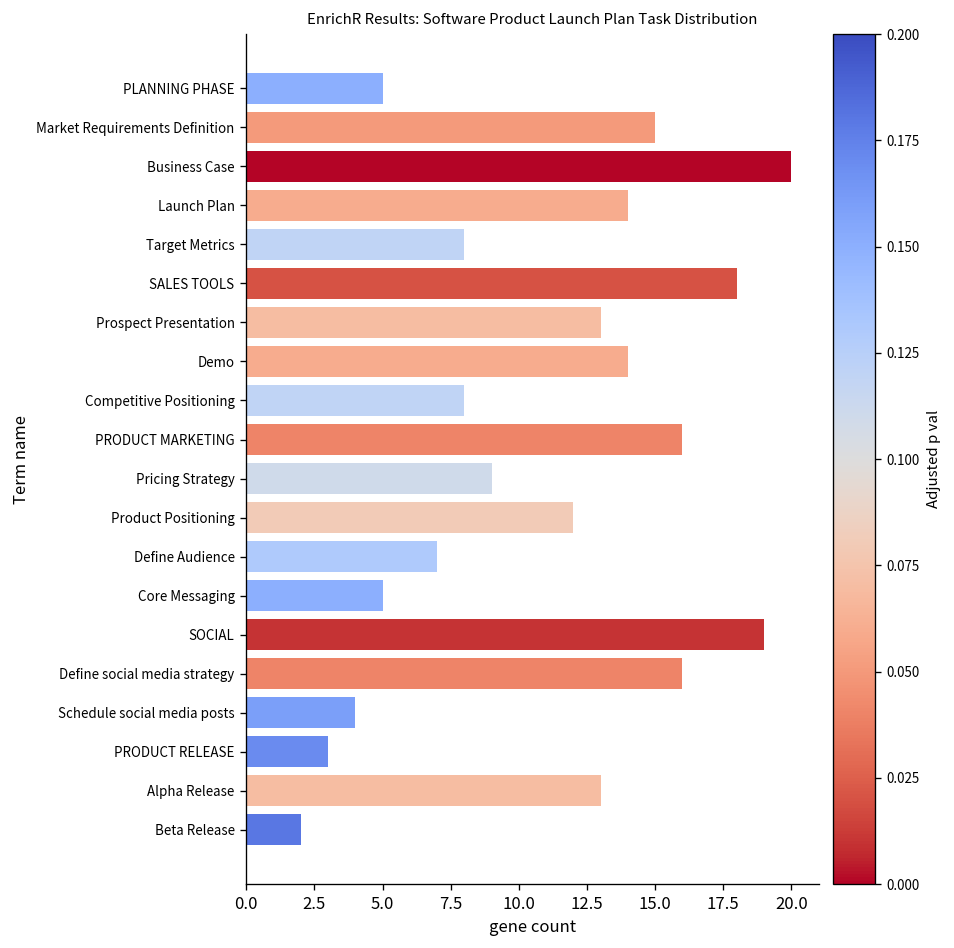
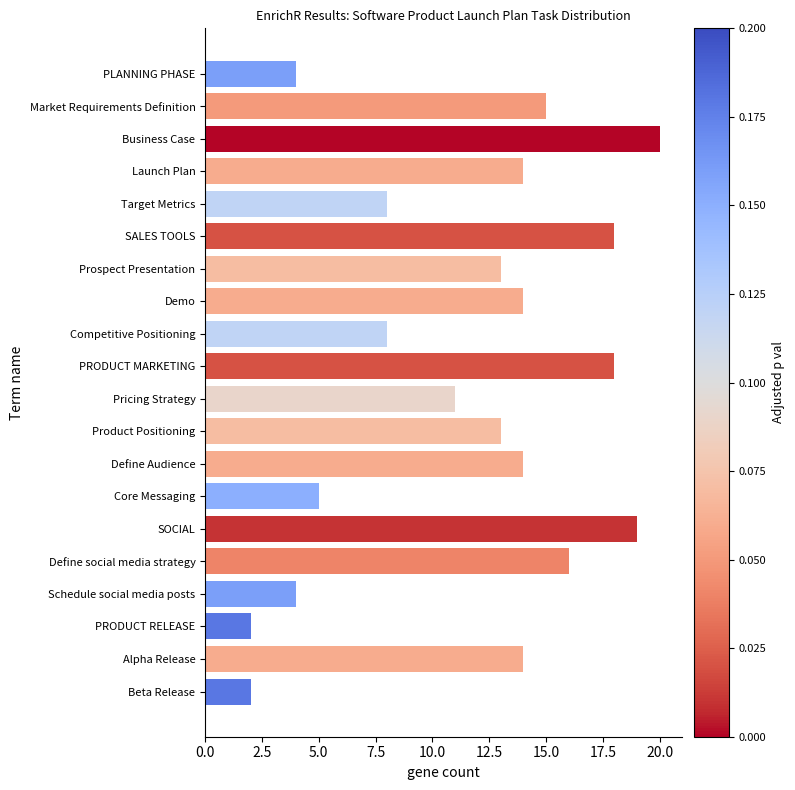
  {
-   "PLANNING PHASE": 5,
+   "PLANNING PHASE": 4,
    "Market Requirements Definition": 15,
    "Business Case": 20,
    "Launch Plan": 14,
    "Target Metrics": 8,
    "SALES TOOLS": 18,
    "Prospect Presentation": 13,
    "Demo": 14,
    "Competitive Positioning": 8,
-   "PRODUCT MARKETING": 16,
-   "Pricing Strategy": 9,
-   "Product Positioning": 12,
-   "Define Audience": 7,
+   "PRODUCT MARKETING": 18,
+   "Pricing Strategy": 11,
+   "Product Positioning": 13,
+   "Define Audience": 14,
    "Core Messaging": 5,
    "SOCIAL": 19,
    "Define social media strategy": 16,
    "Schedule social media posts": 4,
-   "PRODUCT RELEASE": 3,
-   "Alpha Release": 13,
+   "PRODUCT RELEASE": 2,
+   "Alpha Release": 14,
    "Beta Release": 2
  }
